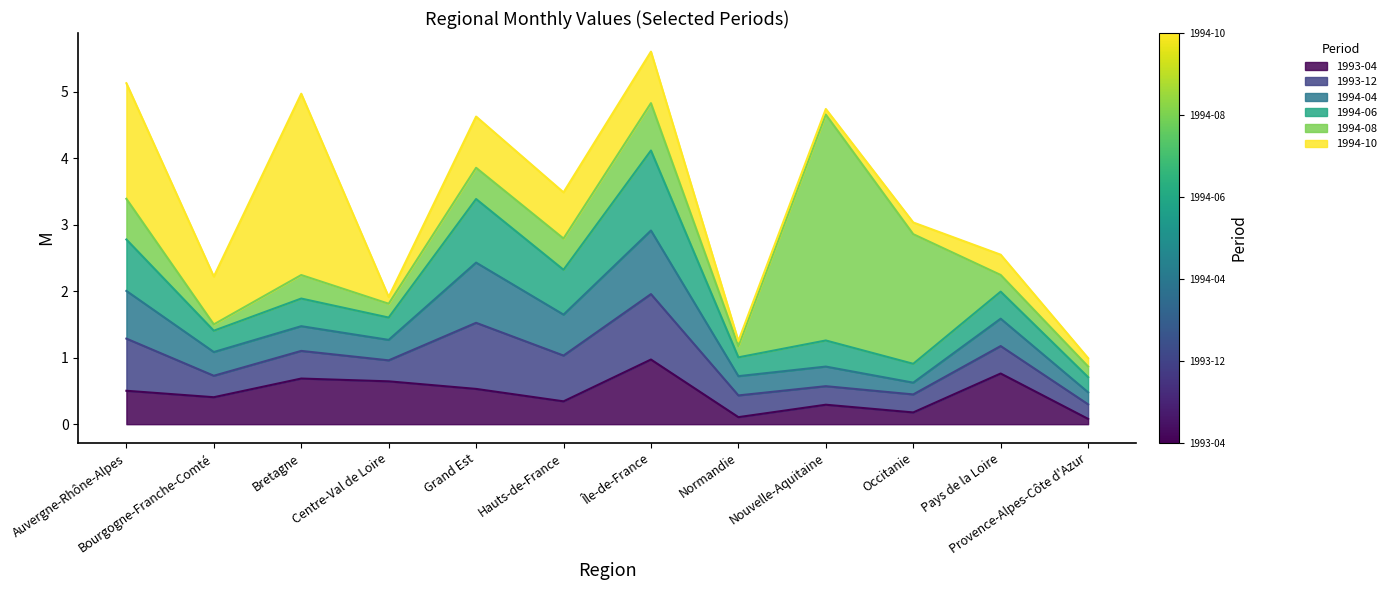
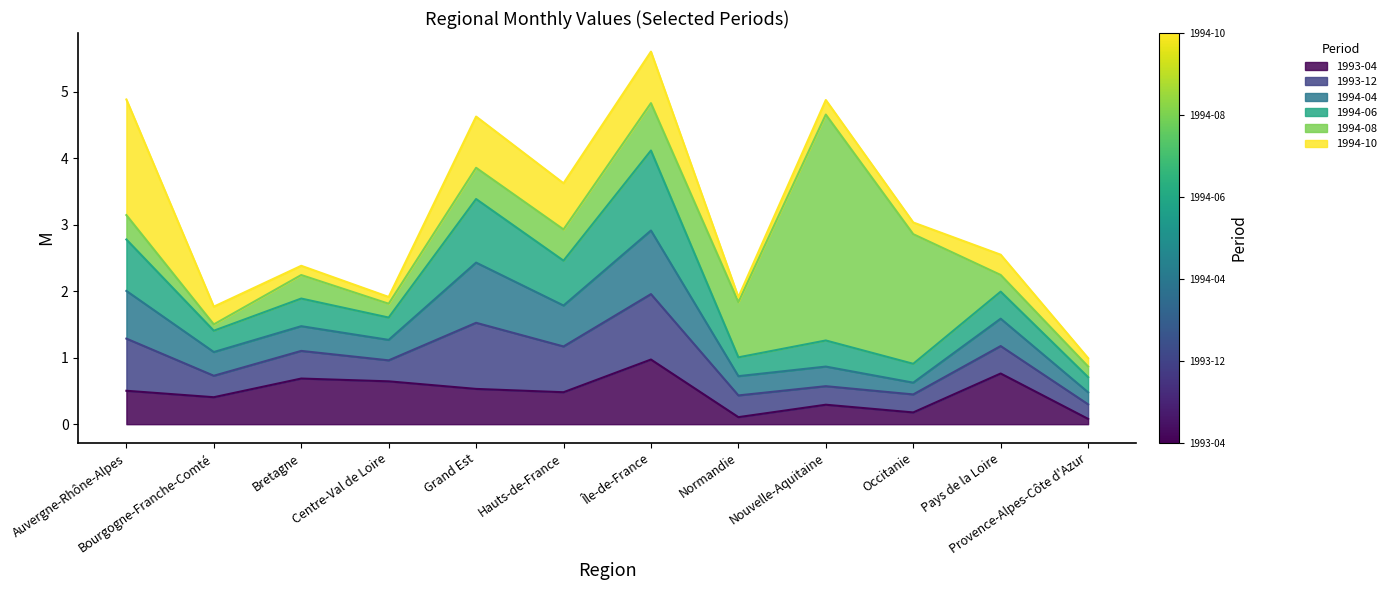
  {
    "1993-04": {
      "Auvergne-Rhône-Alpes": 0.5,
      "Bourgogne-Franche-Comté": 0.4,
      "Bretagne": 0.7,
      "Centre-Val de Loire": 0.6,
      "Grand Est": 0.5,
-     "Hauts-de-France": 0.3,
+     "Hauts-de-France": 0.5,
      "Île-de-France": 1.0,
      "Normandie": 0.1,
      "Nouvelle-Aquitaine": 0.3,
      "Occitanie": 0.2,
      "Pays de la Loire": 0.8,
      "Provence-Alpes-Côte d'Azur": 0.1
    },
    "1994-08": {
-     "Auvergne-Rhône-Alpes": 0.6,
+     "Auvergne-Rhône-Alpes": 0.4,
      "Bourgogne-Franche-Comté": 0.1,
      "Bretagne": 0.4,
      "Centre-Val de Loire": 0.2,
      "Grand Est": 0.5,
      "Hauts-de-France": 0.5,
      "Île-de-France": 0.7,
-     "Normandie": 0.2,
+     "Normandie": 0.8,
      "Nouvelle-Aquitaine": 3.4,
      "Occitanie": 2.0,
      "Pays de la Loire": 0.3,
      "Provence-Alpes-Côte d'Azur": 0.2
    },
    "1994-10": {
      "Auvergne-Rhône-Alpes": 1.7,
-     "Bourgogne-Franche-Comté": 0.7,
-     "Bretagne": 2.7,
+     "Bourgogne-Franche-Comté": 0.3,
+     "Bretagne": 0.1,
      "Centre-Val de Loire": 0.1,
      "Grand Est": 0.8,
      "Hauts-de-France": 0.7,
      "Île-de-France": 0.8,
      "Normandie": 0.1,
-     "Nouvelle-Aquitaine": 0.1,
+     "Nouvelle-Aquitaine": 0.2,
      "Occitanie": 0.2,
      "Pays de la Loire": 0.3,
      "Provence-Alpes-Côte d'Azur": 0.1
    }
  }
